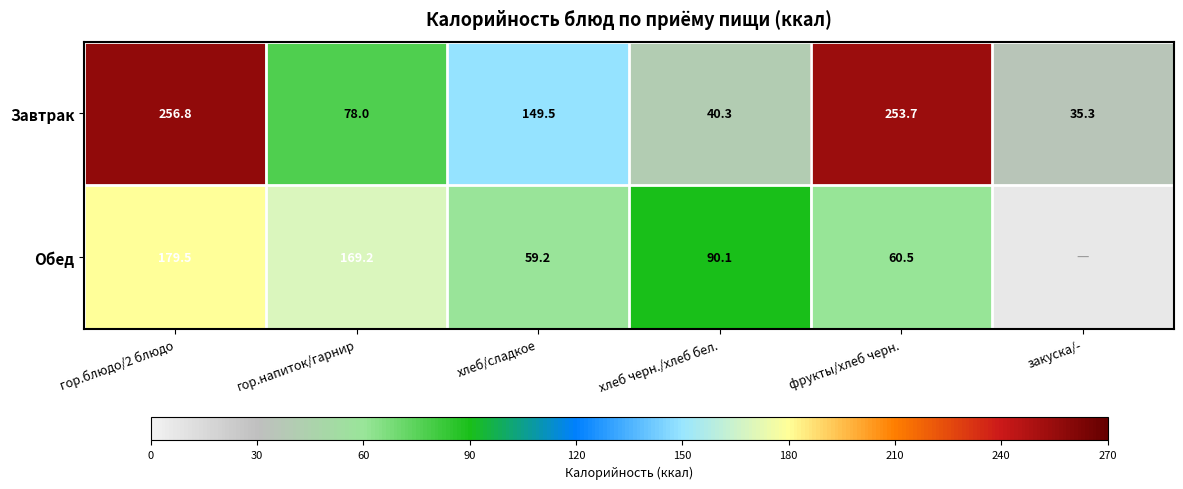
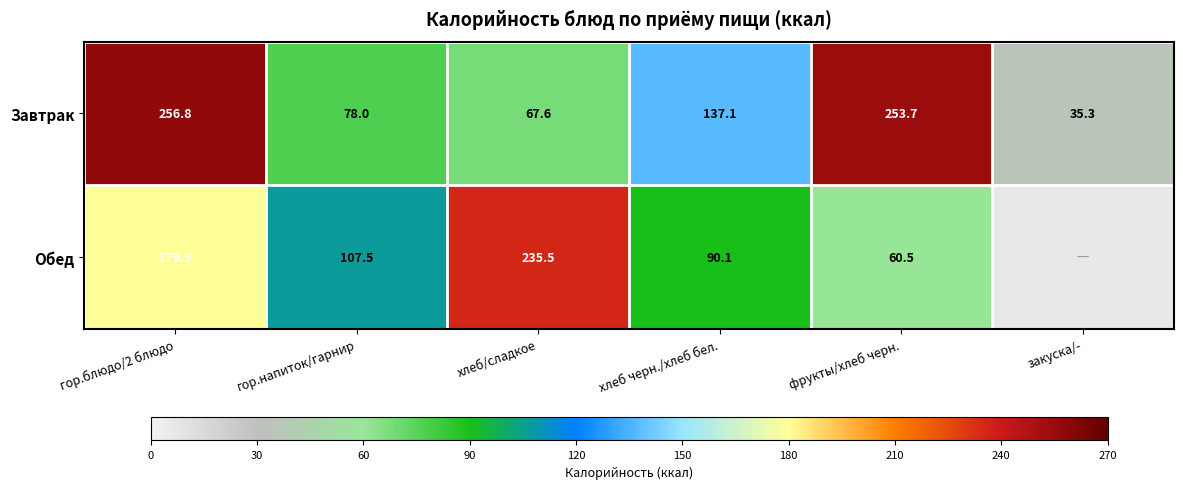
  {
    "Завтрак": {
      "гор.блюдо/2 блюдо": 256.8,
      "гор.напиток/гарнир": 78.0,
-     "хлеб/сладкое": 149.5,
-     "хлеб черн./хлеб бел.": 40.3,
+     "хлеб/сладкое": 67.6,
+     "хлеб черн./хлеб бел.": 137.1,
      "фрукты/хлеб черн.": 253.7,
      "закуска/-": 35.3
    },
    "Обед": {
      "гор.блюдо/2 блюдо": 179.5,
-     "гор.напиток/гарнир": 169.2,
-     "хлеб/сладкое": 59.2,
+     "гор.напиток/гарнир": 107.5,
+     "хлеб/сладкое": 235.5,
      "хлеб черн./хлеб бел.": 90.1,
      "фрукты/хлеб черн.": 60.5
    }
  }
